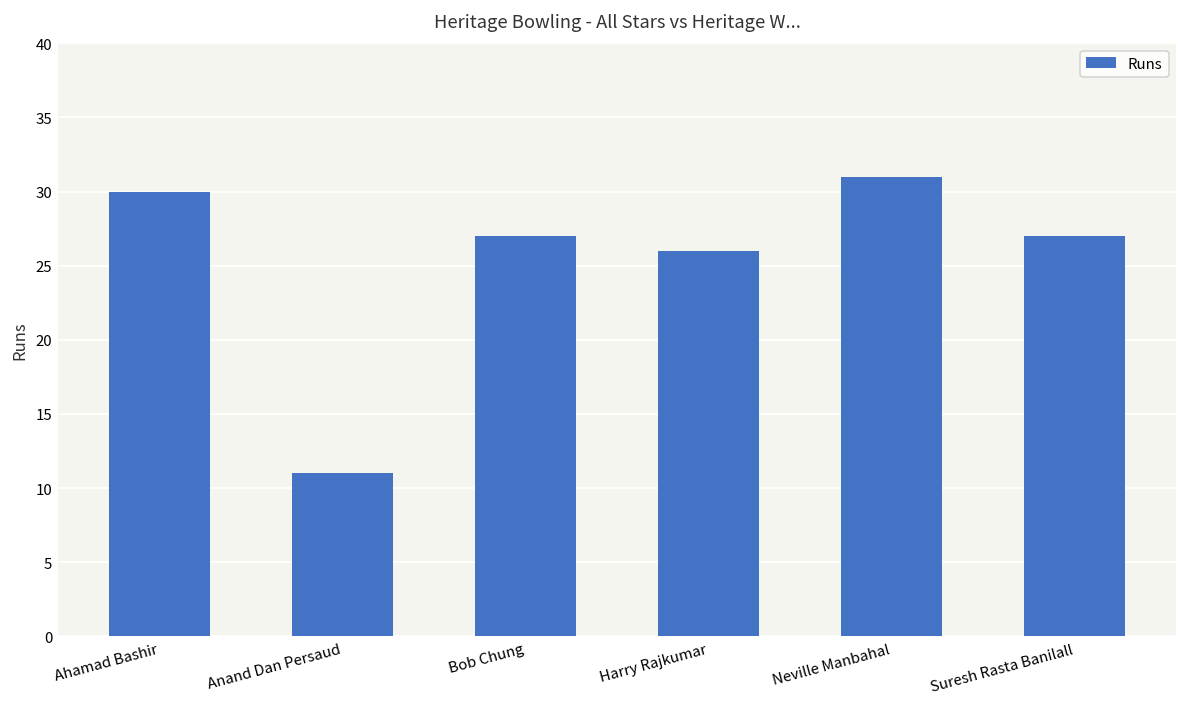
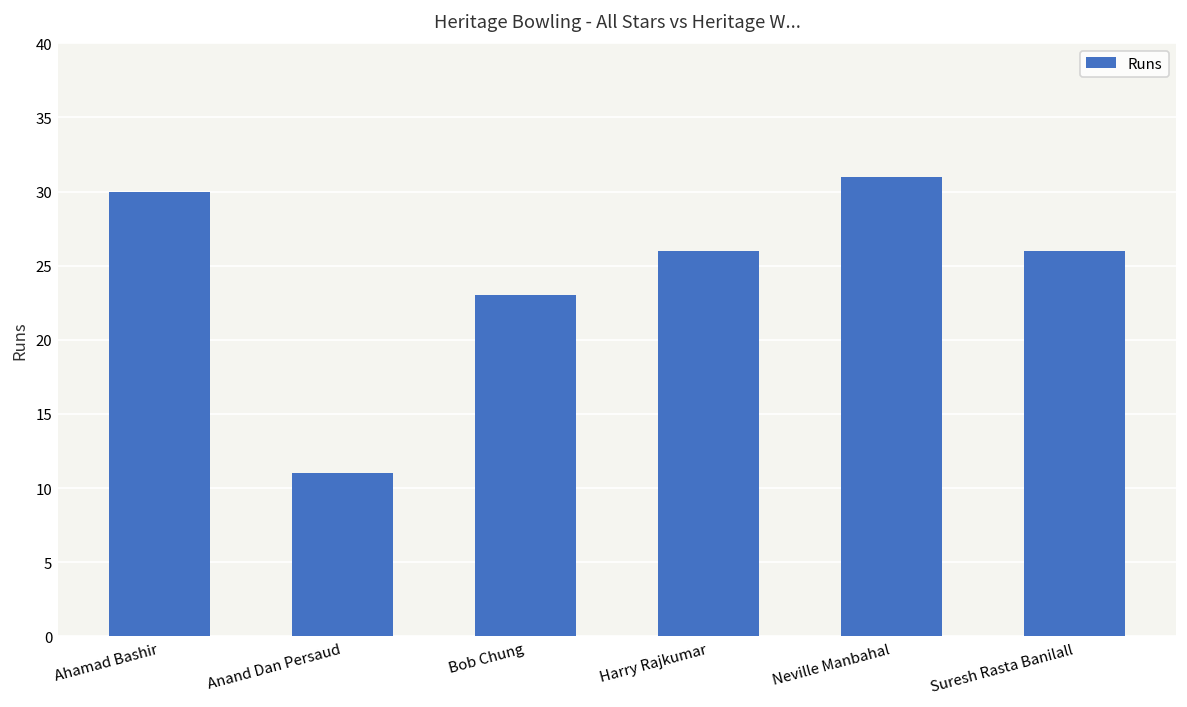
  {
    "Ahamad Bashir": 30,
    "Anand Dan Persaud": 11,
-   "Bob Chung": 27,
+   "Bob Chung": 23,
    "Harry Rajkumar": 26,
    "Neville Manbahal": 31,
-   "Suresh Rasta Banilall": 27
+   "Suresh Rasta Banilall": 26
  }
